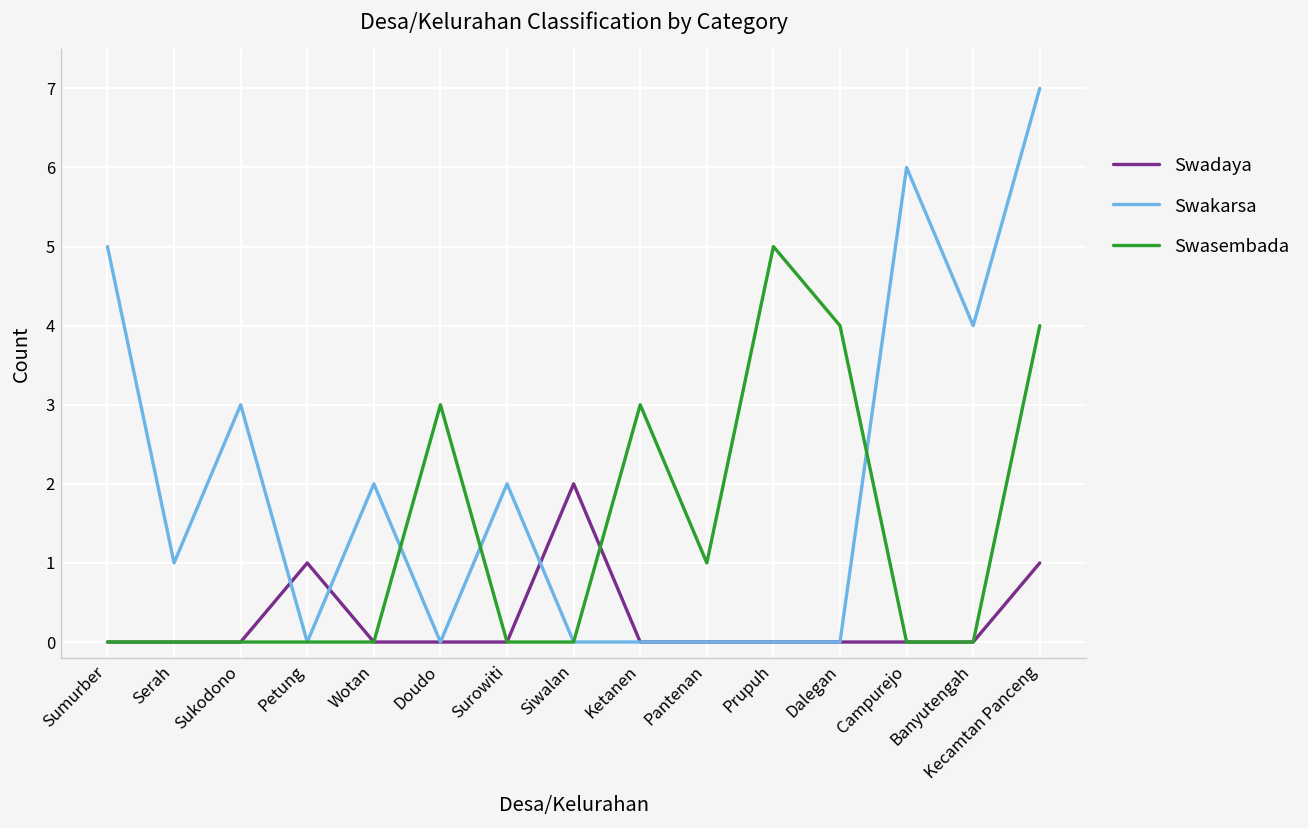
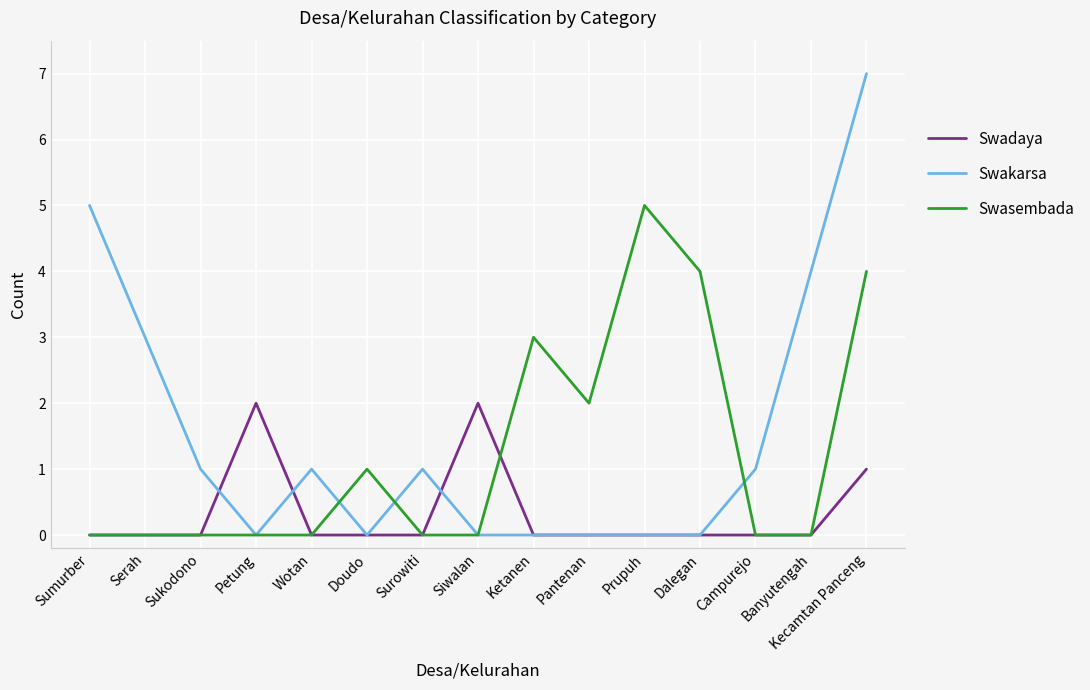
  {
    "Swadaya": {
-     "Petung": 1,
+     "Petung": 2,
      "Siwalan": 2,
      "Kecamtan Panceng": 1
    },
    "Swakarsa": {
      "Sumurber": 5,
-     "Serah": 1,
-     "Sukodono": 3,
-     "Wotan": 2,
-     "Surowiti": 2,
-     "Campurejo": 6,
+     "Serah": 3,
+     "Sukodono": 1,
+     "Wotan": 1,
+     "Surowiti": 1,
+     "Campurejo": 1,
      "Banyutengah": 4,
      "Kecamtan Panceng": 7
    },
    "Swasembada": {
-     "Doudo": 3,
+     "Doudo": 1,
      "Ketanen": 3,
-     "Pantenan": 1,
+     "Pantenan": 2,
      "Prupuh": 5,
      "Dalegan": 4,
      "Kecamtan Panceng": 4
    }
  }
